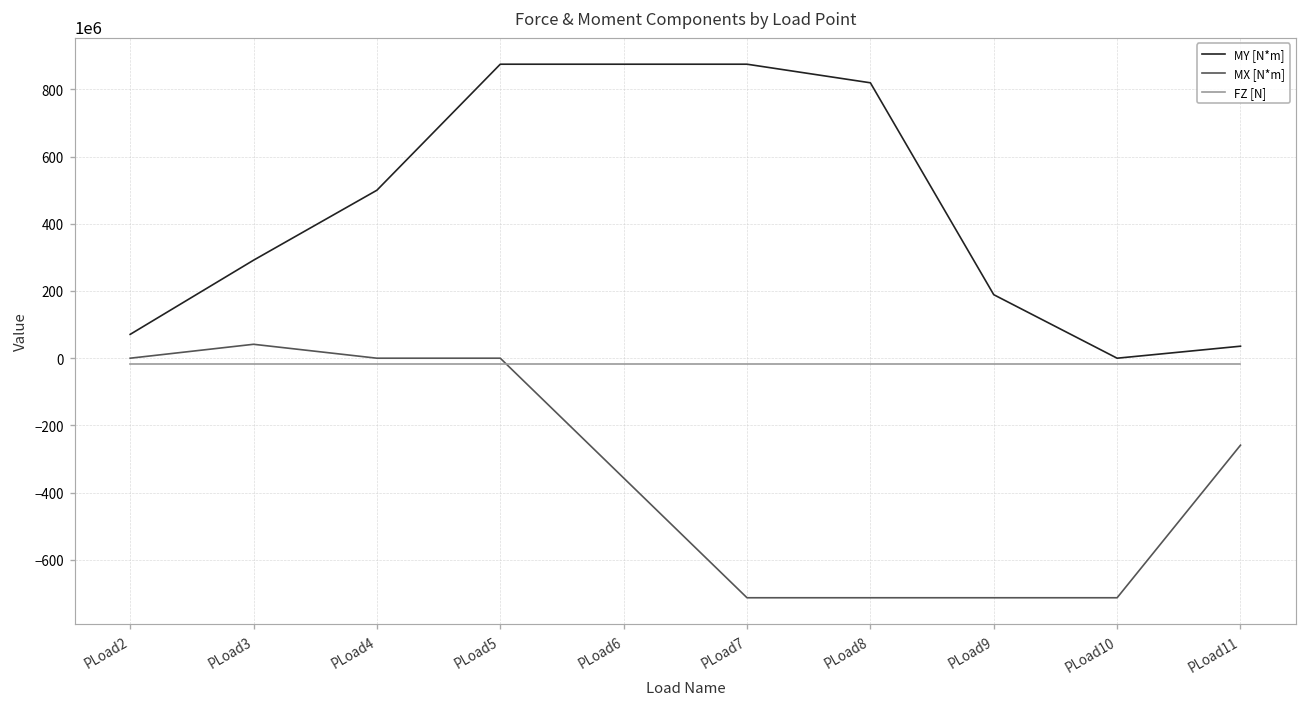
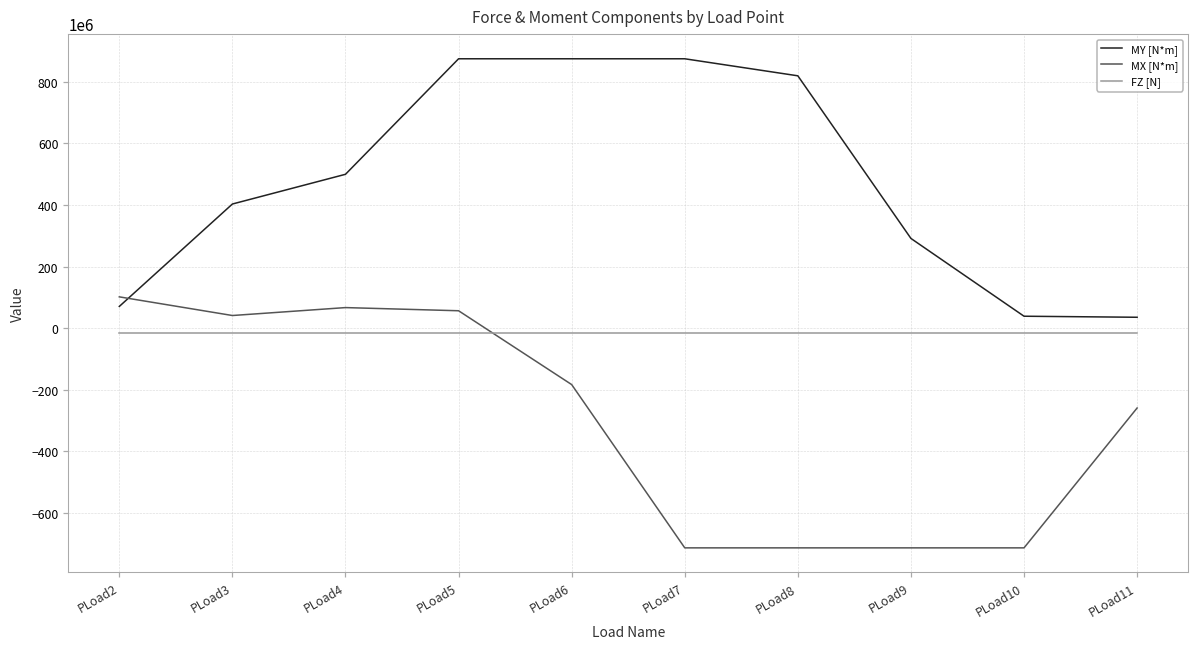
  {
    "MY [N*m]": {
      "PLoad2": 70000000,
-     "PLoad3": 290000000,
+     "PLoad3": 400000000,
      "PLoad4": 500000000,
      "PLoad5": 870000000,
      "PLoad6": 870000000,
      "PLoad7": 870000000,
      "PLoad8": 820000000,
-     "PLoad9": 190000000,
-     "PLoad10": 0,
+     "PLoad9": 290000000,
+     "PLoad10": 40000000,
      "PLoad11": 40000000
    },
    "MX [N*m]": {
-     "PLoad2": 0,
+     "PLoad2": 100000000,
      "PLoad3": 40000000,
-     "PLoad4": 0,
-     "PLoad5": 0,
-     "PLoad6": -360000000,
+     "PLoad4": 70000000,
+     "PLoad5": 60000000,
+     "PLoad6": -180000000,
      "PLoad7": -710000000,
      "PLoad8": -710000000,
      "PLoad9": -710000000,
      "PLoad10": -710000000,
      "PLoad11": -260000000
    },
    "FZ [N]": {
      "PLoad2": -20000000,
      "PLoad3": -20000000,
      "PLoad4": -20000000,
      "PLoad5": -20000000,
      "PLoad6": -20000000,
      "PLoad7": -20000000,
      "PLoad8": -20000000,
      "PLoad9": -20000000,
      "PLoad10": -20000000,
      "PLoad11": -20000000
    }
  }
